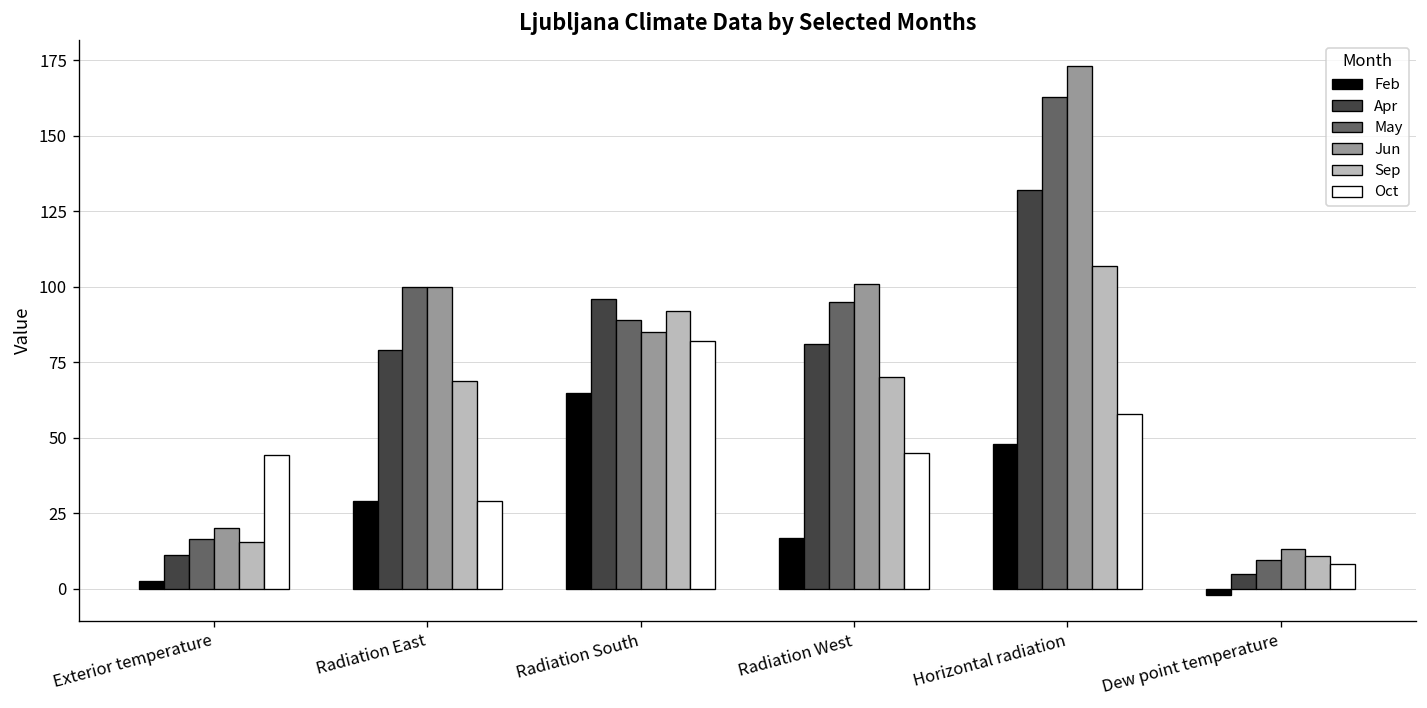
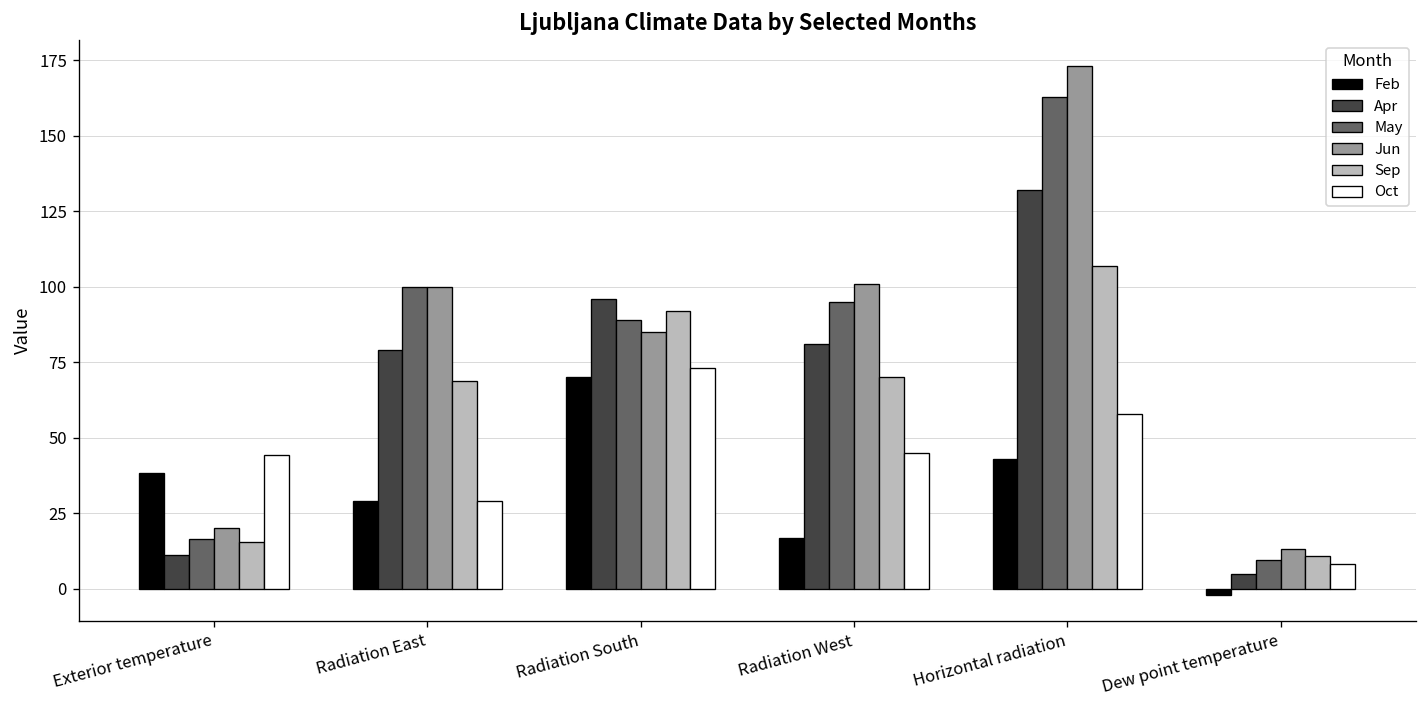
  {
    "Feb": {
-     "Exterior temperature": 3,
+     "Exterior temperature": 39,
      "Radiation East": 29,
-     "Radiation South": 65,
+     "Radiation South": 70,
      "Radiation West": 17,
-     "Horizontal radiation": 48,
+     "Horizontal radiation": 43,
      "Dew point temperature": -2
    },
    "Oct": {
      "Exterior temperature": 45,
      "Radiation East": 29,
-     "Radiation South": 82,
+     "Radiation South": 73,
      "Radiation West": 45,
      "Horizontal radiation": 58,
      "Dew point temperature": 8
    }
  }
